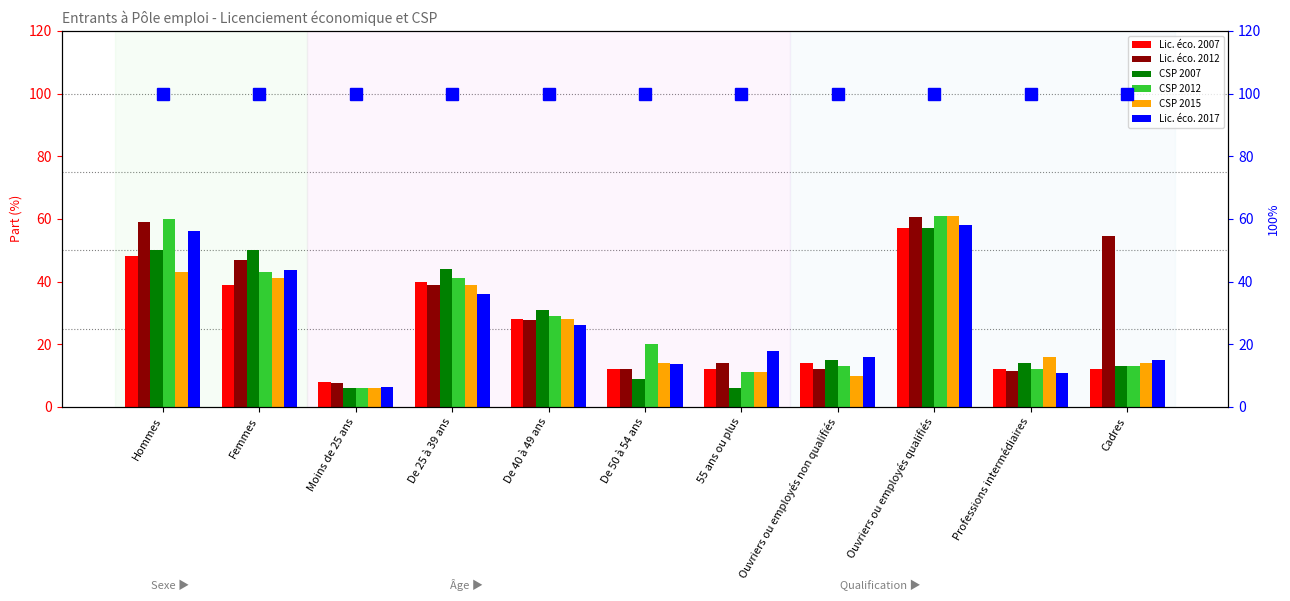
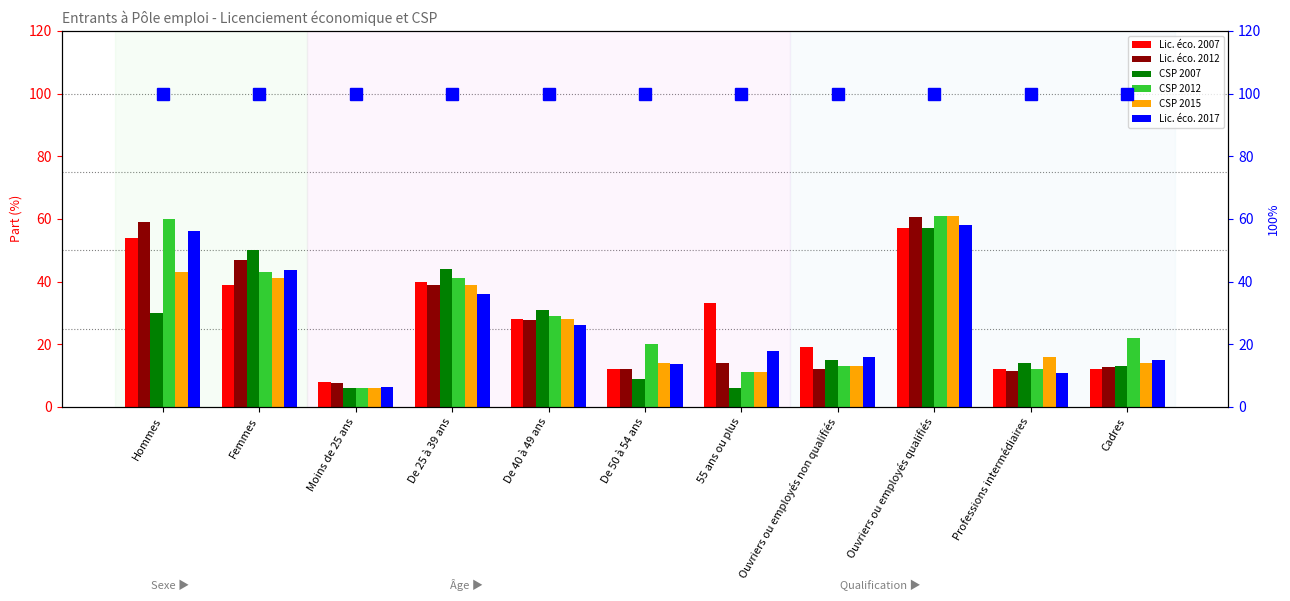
  {
    "Lic. éco. 2007": {
-     "Hommes": 48,
+     "Hommes": 54,
      "Femmes": 39,
      "Moins de 25 ans": 8,
      "De 25 à 39 ans": 40,
      "De 40 à 49 ans": 28,
      "De 50 à 54 ans": 12,
-     "55 ans ou plus": 12,
-     "Ouvriers ou employés non qualifiés": 14,
+     "55 ans ou plus": 33,
+     "Ouvriers ou employés non qualifiés": 19,
      "Ouvriers ou employés qualifiés": 57,
      "Professions intermédiaires": 12,
      "Cadres": 12
    },
    "Lic. éco. 2012": {
      "Hommes": 59,
      "Femmes": 47,
      "Moins de 25 ans": 8,
      "De 25 à 39 ans": 39,
      "De 40 à 49 ans": 28,
      "De 50 à 54 ans": 12,
      "55 ans ou plus": 14,
      "Ouvriers ou employés non qualifiés": 12,
      "Ouvriers ou employés qualifiés": 60,
      "Professions intermédiaires": 11,
-     "Cadres": 55
+     "Cadres": 13
    },
    "CSP 2007": {
-     "Hommes": 50,
+     "Hommes": 30,
      "Femmes": 50,
      "Moins de 25 ans": 6,
      "De 25 à 39 ans": 44,
      "De 40 à 49 ans": 31,
      "De 50 à 54 ans": 9,
      "55 ans ou plus": 6,
      "Ouvriers ou employés non qualifiés": 15,
      "Ouvriers ou employés qualifiés": 57,
      "Professions intermédiaires": 14,
      "Cadres": 13
    },
    "CSP 2012": {
      "Hommes": 60,
      "Femmes": 43,
      "Moins de 25 ans": 6,
      "De 25 à 39 ans": 41,
      "De 40 à 49 ans": 29,
      "De 50 à 54 ans": 20,
      "55 ans ou plus": 11,
      "Ouvriers ou employés non qualifiés": 13,
      "Ouvriers ou employés qualifiés": 61,
      "Professions intermédiaires": 12,
-     "Cadres": 13
+     "Cadres": 22
    },
    "CSP 2015": {
      "Hommes": 43,
      "Femmes": 41,
      "Moins de 25 ans": 6,
      "De 25 à 39 ans": 39,
      "De 40 à 49 ans": 28,
      "De 50 à 54 ans": 14,
      "55 ans ou plus": 11,
-     "Ouvriers ou employés non qualifiés": 10,
+     "Ouvriers ou employés non qualifiés": 13,
      "Ouvriers ou employés qualifiés": 61,
      "Professions intermédiaires": 16,
      "Cadres": 14
    }
  }
